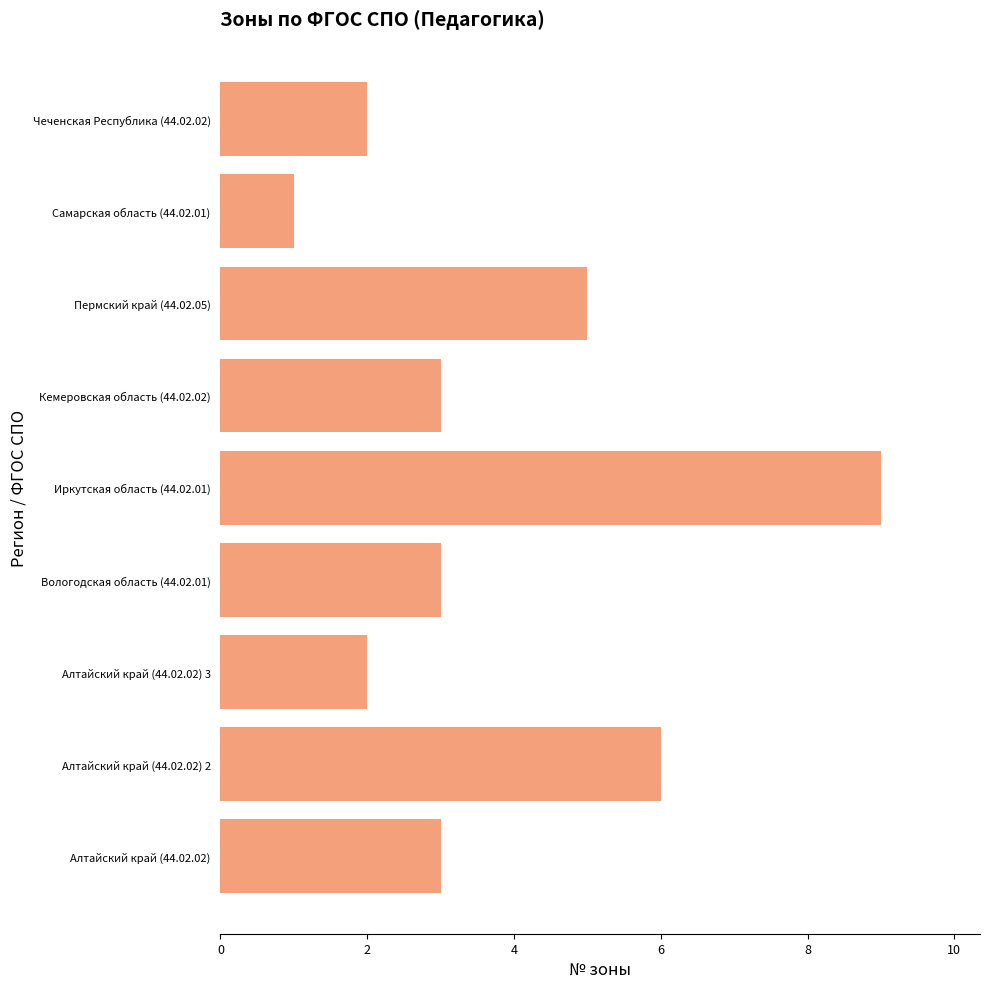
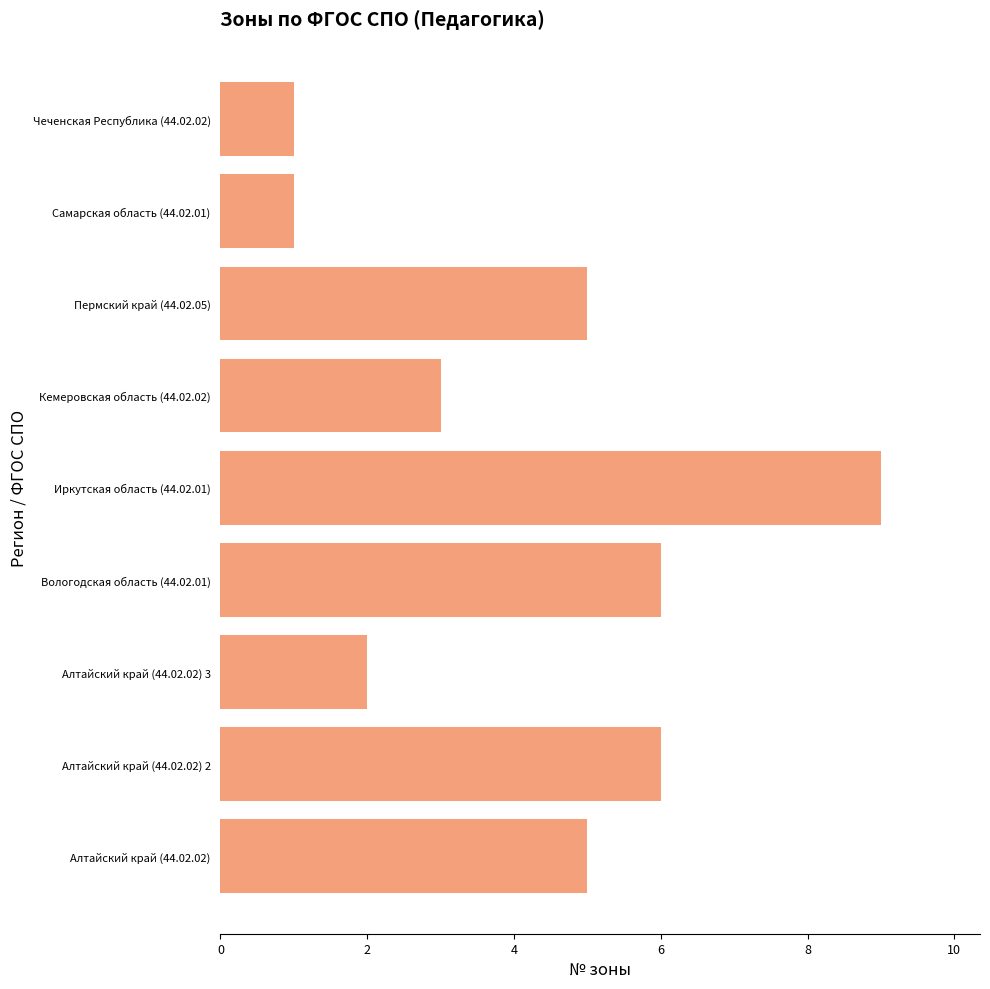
  {
-   "Чеченская Республика (44.02.02)": 2,
+   "Чеченская Республика (44.02.02)": 1,
    "Самарская область (44.02.01)": 1,
    "Пермский край (44.02.05)": 5,
    "Кемеровская область (44.02.02)": 3,
    "Иркутская область (44.02.01)": 9,
-   "Вологодская область (44.02.01)": 3,
+   "Вологодская область (44.02.01)": 6,
    "Алтайский край (44.02.02) 3": 2,
    "Алтайский край (44.02.02) 2": 6,
-   "Алтайский край (44.02.02)": 3
+   "Алтайский край (44.02.02)": 5
  }
